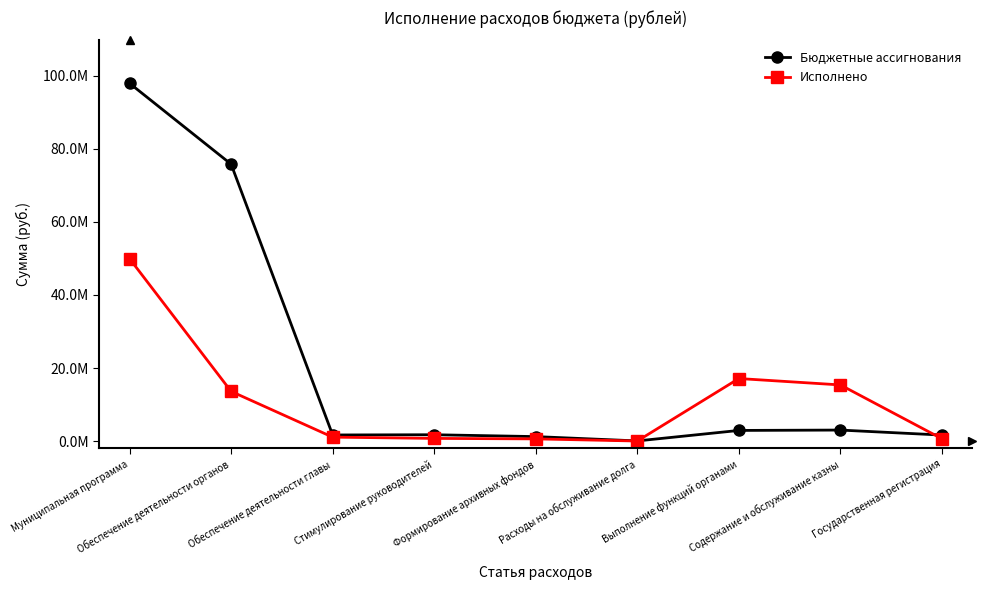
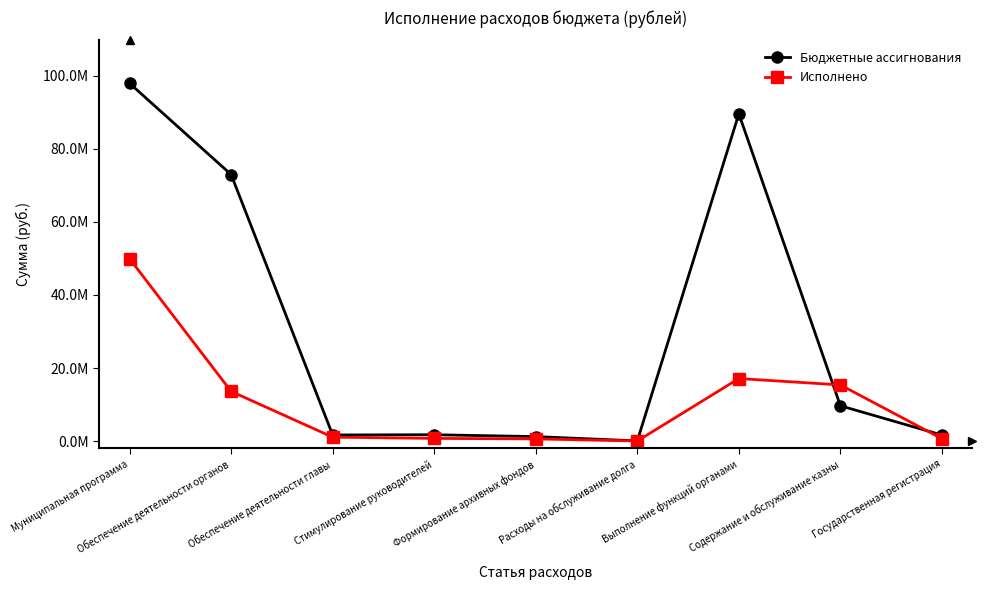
  {
    "Бюджетные ассигнования": {
      "Муниципальная программа": 98000000,
-     "Обеспечение деятельности органов": 76000000,
+     "Обеспечение деятельности органов": 73000000,
      "Стимулирование руководителей": 2000000,
-     "Выполнение функций органами": 3000000,
-     "Содержание и обслуживание казны": 3000000,
+     "Выполнение функций органами": 90000000,
+     "Содержание и обслуживание казны": 10000000,
      "Государственная регистрация": 2000000
    },
    "Исполнено": {
      "Муниципальная программа": 50000000,
      "Обеспечение деятельности органов": 14000000,
      "Стимулирование руководителей": 1000000,
      "Выполнение функций органами": 17000000,
      "Содержание и обслуживание казны": 15000000,
      "Государственная регистрация": 1000000
    }
  }
